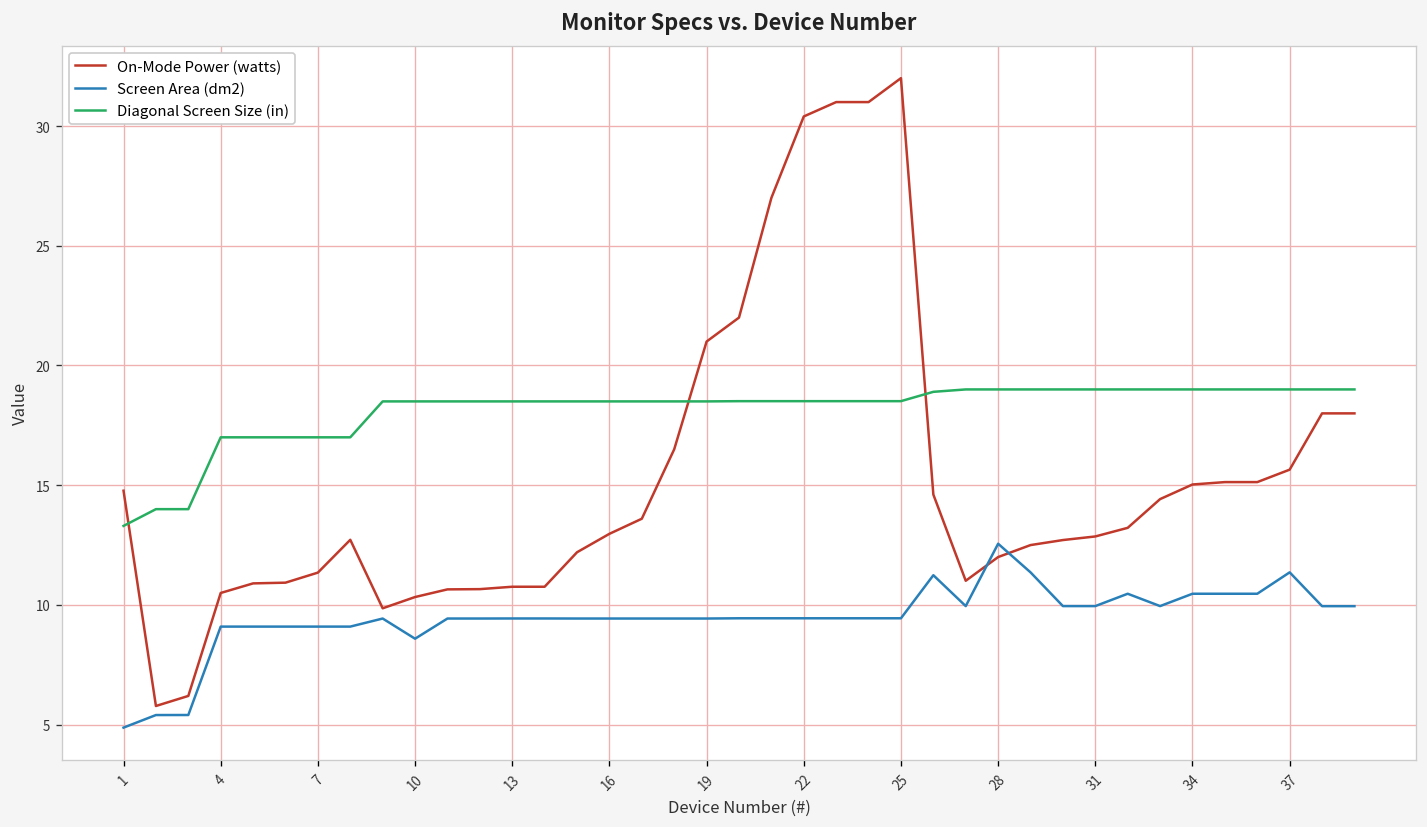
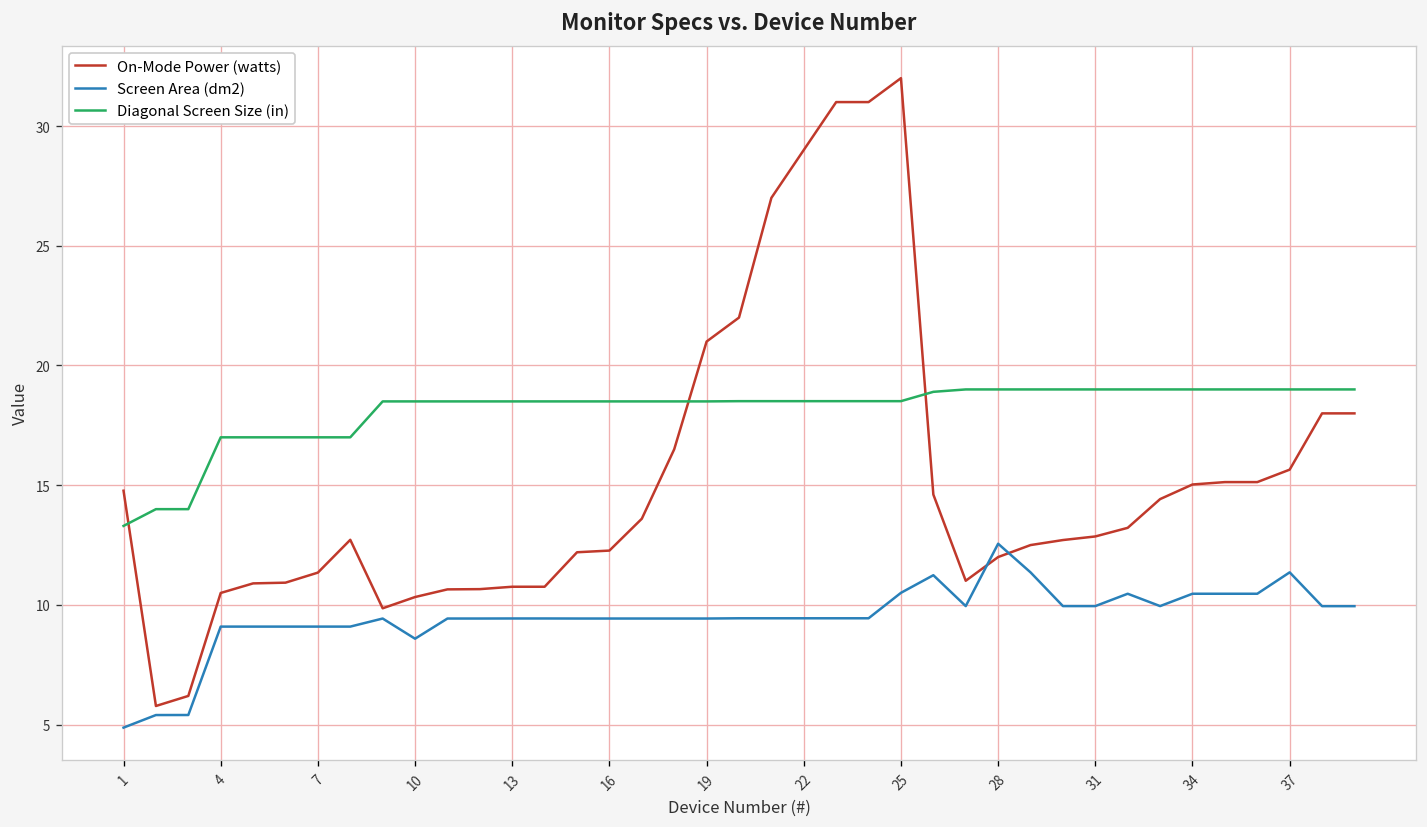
  {
    "On-Mode Power (watts)": {
      "1": 14.8,
      "4": 10.5,
      "7": 11.4,
      "10": 10.3,
      "13": 10.8,
-     "16": 13.0,
+     "16": 12.3,
      "19": 21.0,
-     "22": 30.4,
+     "22": 29.0,
      "25": 32.0,
      "28": 12.0,
      "31": 12.9,
      "34": 15.0,
      "37": 15.7
    },
    "Screen Area (dm2)": {
      "1": 4.9,
      "4": 9.1,
      "7": 9.1,
      "10": 8.6,
      "13": 9.4,
      "16": 9.4,
      "19": 9.4,
      "22": 9.4,
-     "25": 9.4,
+     "25": 10.5,
      "28": 12.6,
      "31": 10.0,
      "34": 10.5,
      "37": 11.4
    },
    "Diagonal Screen Size (in)": {
      "1": 13.3,
      "4": 17.0,
      "7": 17.0,
      "10": 18.5,
      "13": 18.5,
      "16": 18.5,
      "19": 18.5,
      "22": 18.5,
      "25": 18.5,
      "28": 19.0,
      "31": 19.0,
      "34": 19.0,
      "37": 19.0
    }
  }
